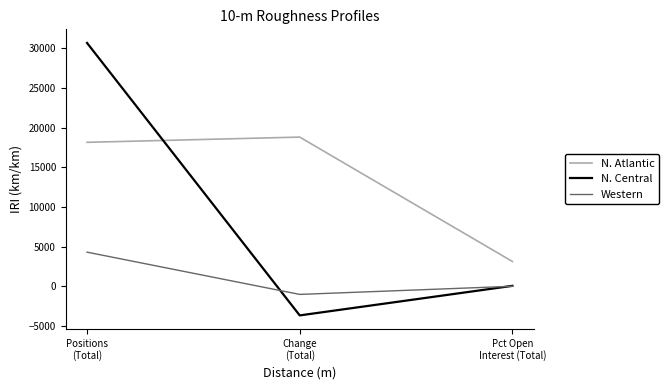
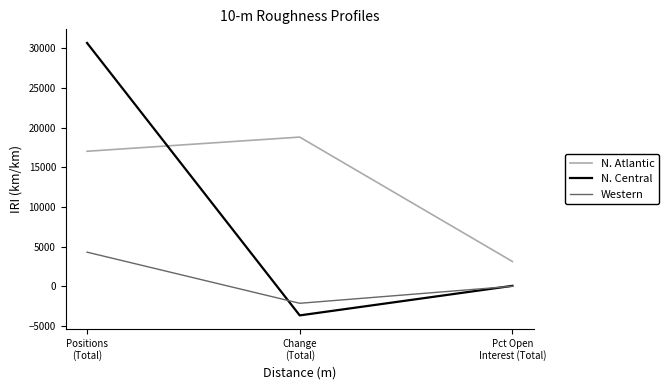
  {
    "N. Atlantic": {
-     "Positions (Total)": 18000,
+     "Positions (Total)": 17000,
      "Change (Total)": 19000,
      "Pct Open Interest (Total)": 3000
    },
    "N. Central": {
      "Positions (Total)": 31000,
      "Change (Total)": -4000
    },
    "Western": {
      "Positions (Total)": 4000,
-     "Change (Total)": -1000
+     "Change (Total)": -2000
    }
  }
